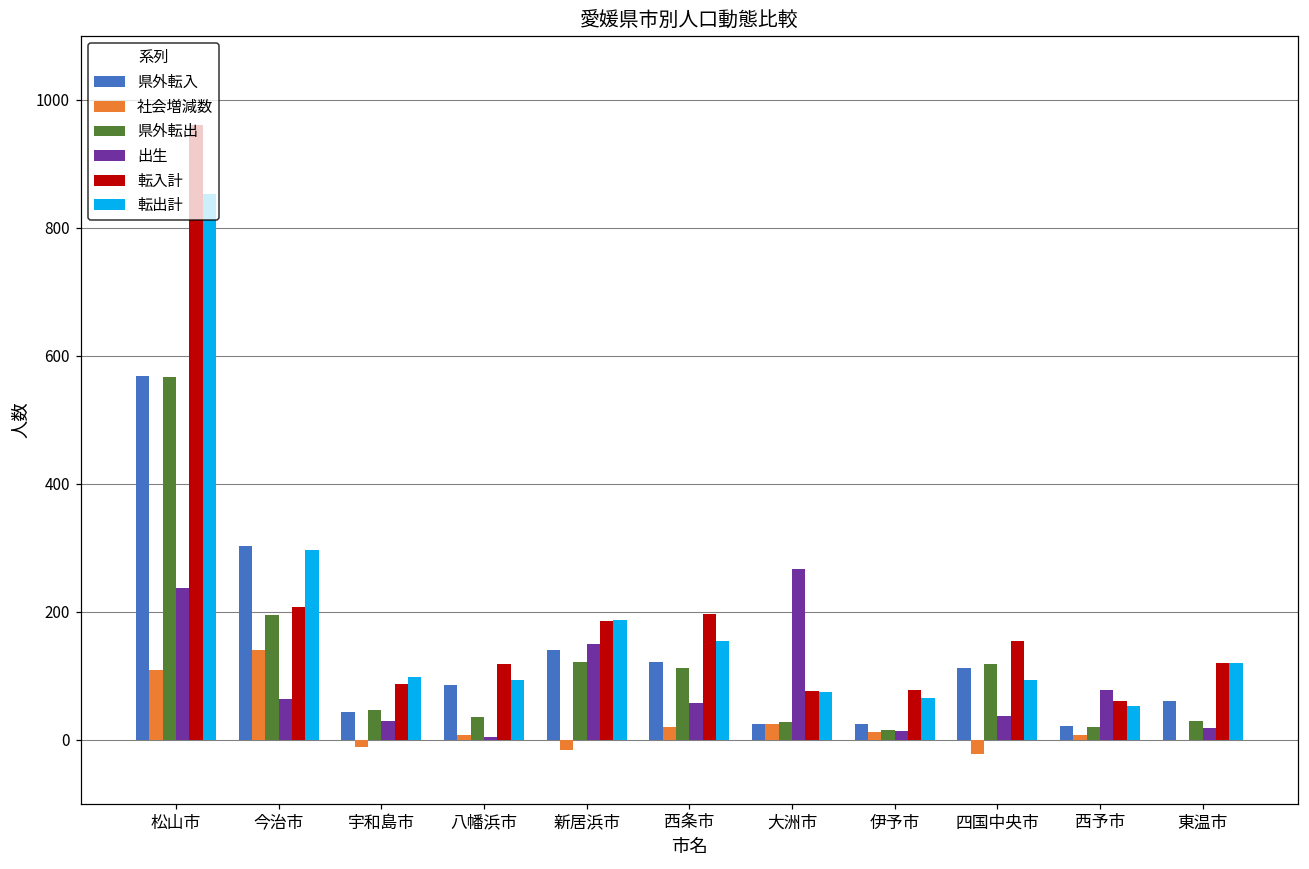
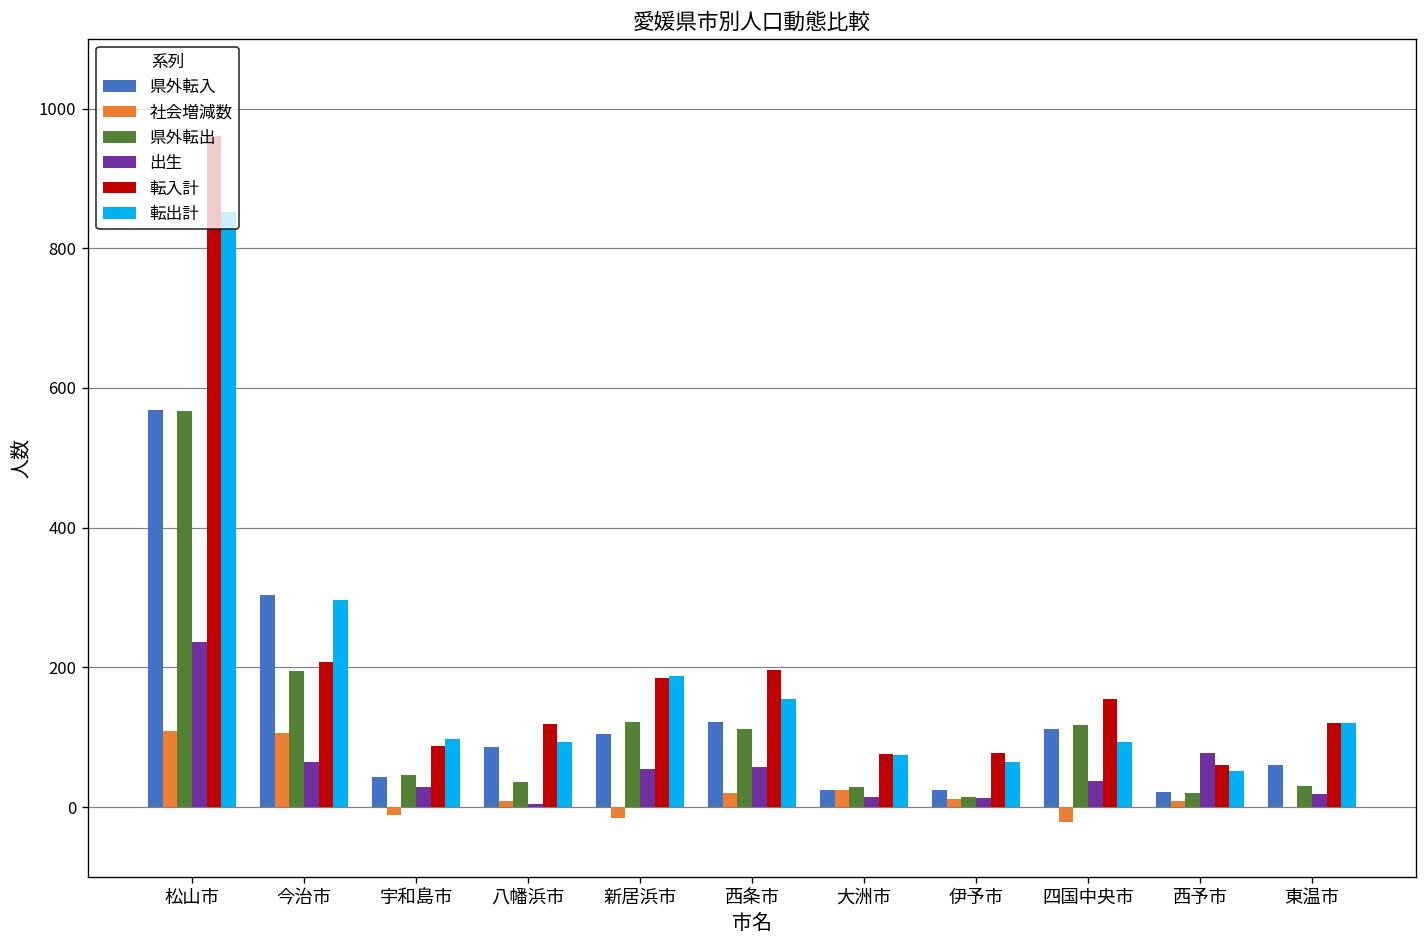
  {
    "県外転入": {
      "松山市": 570,
      "今治市": 300,
      "宇和島市": 40,
      "八幡浜市": 90,
-     "新居浜市": 140,
+     "新居浜市": 110,
      "西条市": 120,
      "大洲市": 30,
      "伊予市": 30,
      "四国中央市": 110,
      "西予市": 20,
      "東温市": 60
    },
    "社会増減数": {
      "松山市": 110,
-     "今治市": 140,
+     "今治市": 110,
      "宇和島市": -10,
      "八幡浜市": 10,
      "新居浜市": -20,
      "西条市": 20,
      "大洲市": 20,
      "伊予市": 10,
      "四国中央市": -20,
      "西予市": 10,
      "東温市": 0
    },
    "県外転出": {
      "松山市": 570,
      "今治市": 200,
      "宇和島市": 50,
      "八幡浜市": 40,
      "新居浜市": 120,
      "西条市": 110,
      "大洲市": 30,
      "伊予市": 20,
      "四国中央市": 120,
      "西予市": 20,
      "東温市": 30
    },
    "出生": {
      "松山市": 240,
      "今治市": 60,
      "宇和島市": 30,
-     "新居浜市": 150,
+     "新居浜市": 60,
      "西条市": 60,
-     "大洲市": 270,
+     "大洲市": 20,
      "伊予市": 10,
      "四国中央市": 40,
      "西予市": 80,
      "東温市": 20
    },
    "転入計": {
      "今治市": 210,
      "宇和島市": 90,
      "八幡浜市": 120,
      "新居浜市": 190,
      "西条市": 200,
      "大洲市": 80,
      "伊予市": 80,
      "四国中央市": 160,
      "西予市": 60,
      "東温市": 120
    },
    "転出計": {
      "今治市": 300,
      "宇和島市": 100,
      "八幡浜市": 90,
      "新居浜市": 190,
      "西条市": 150,
      "大洲市": 80,
      "伊予市": 70,
      "四国中央市": 90,
      "西予市": 50,
      "東温市": 120
    }
  }
